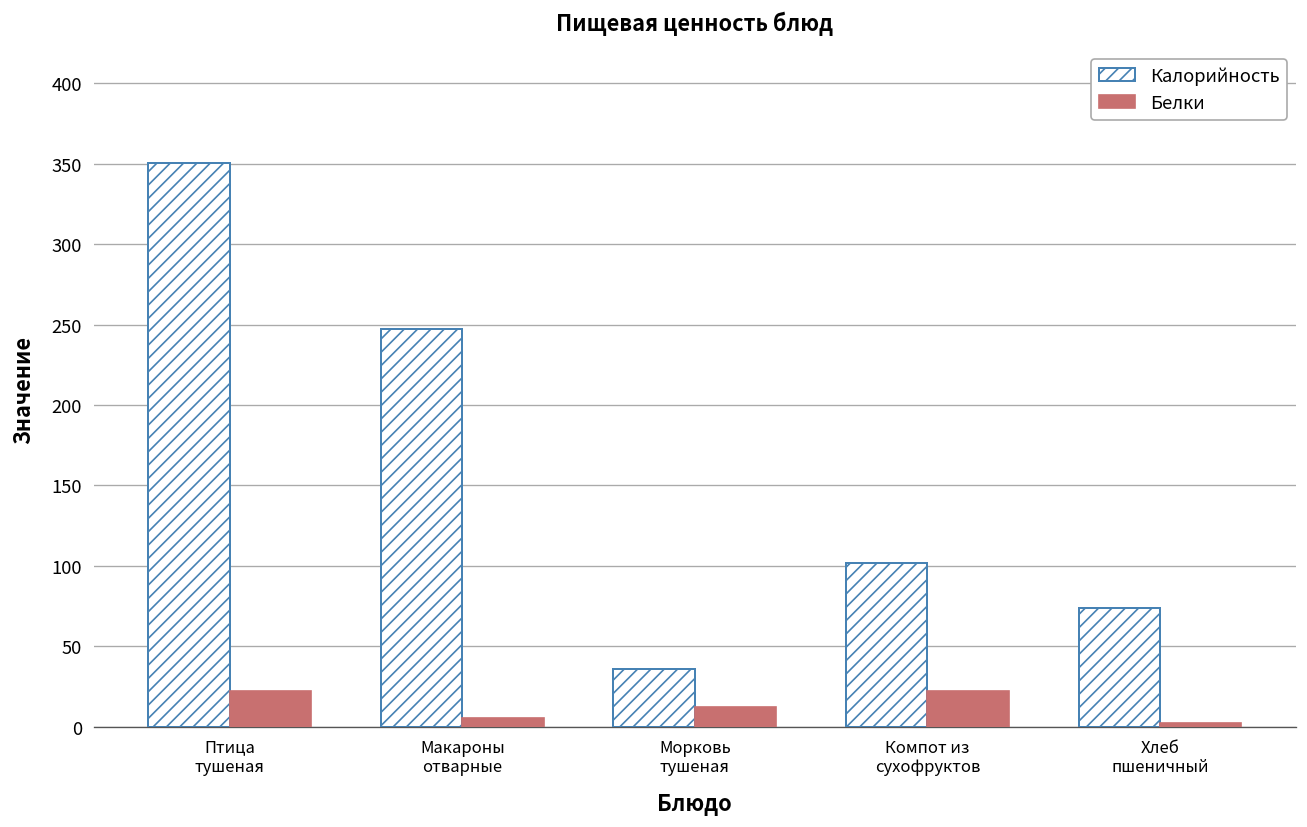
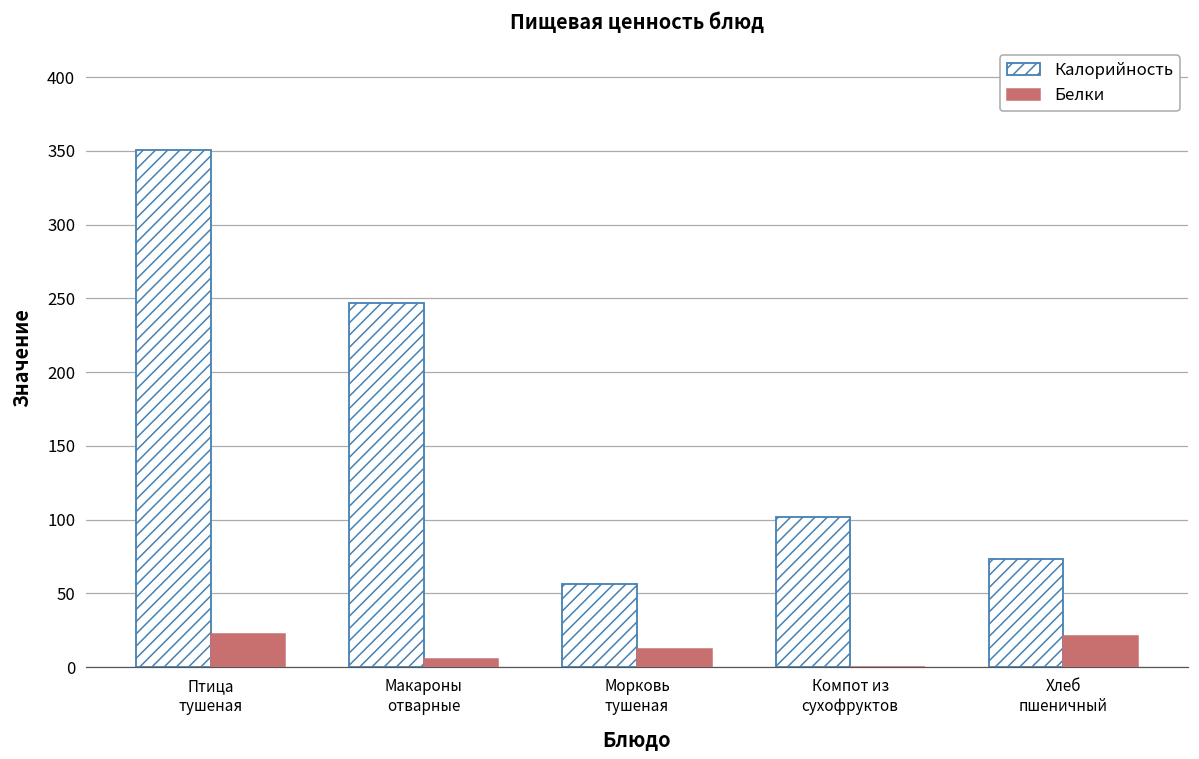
  {
    "Калорийность": {
      "Птица тушеная": 350,
      "Макароны отварные": 247,
-     "Морковь тушеная": 36,
+     "Морковь тушеная": 56,
      "Компот из сухофруктов": 102,
      "Хлеб пшеничный": 74
    },
    "Белки": {
      "Птица тушеная": 22,
      "Макароны отварные": 6,
      "Морковь тушеная": 12,
-     "Компот из сухофруктов": 22,
-     "Хлеб пшеничный": 3
+     "Компот из сухофруктов": 0,
+     "Хлеб пшеничный": 21
    }
  }
